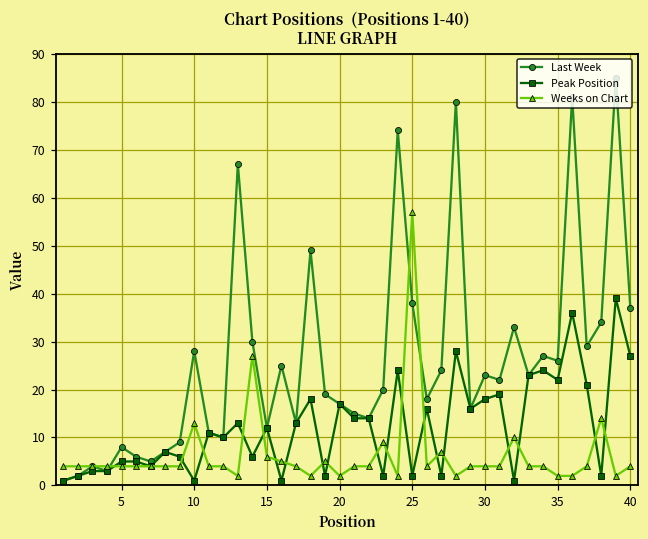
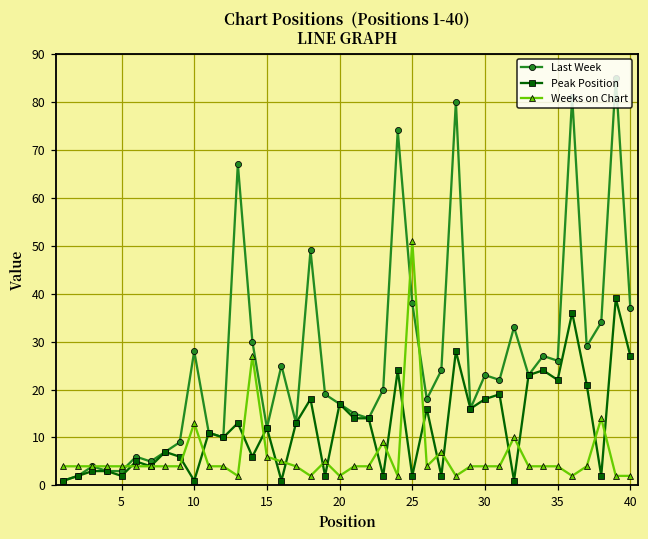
  {
    "Last Week": {
-     "5": 8,
+     "5": 3,
      "10": 28,
      "25": 38,
      "30": 23,
      "35": 26,
      "40": 37
    },
    "Peak Position": {
-     "5": 5,
+     "5": 2,
      "10": 1,
      "25": 2,
      "30": 18,
      "35": 22,
      "40": 27
    },
    "Weeks on Chart": {
      "5": 4,
      "10": 13,
      "15": 6,
      "20": 2,
-     "25": 57,
+     "25": 51,
      "30": 4,
-     "35": 2,
-     "40": 4
+     "35": 4,
+     "40": 2
    }
  }
